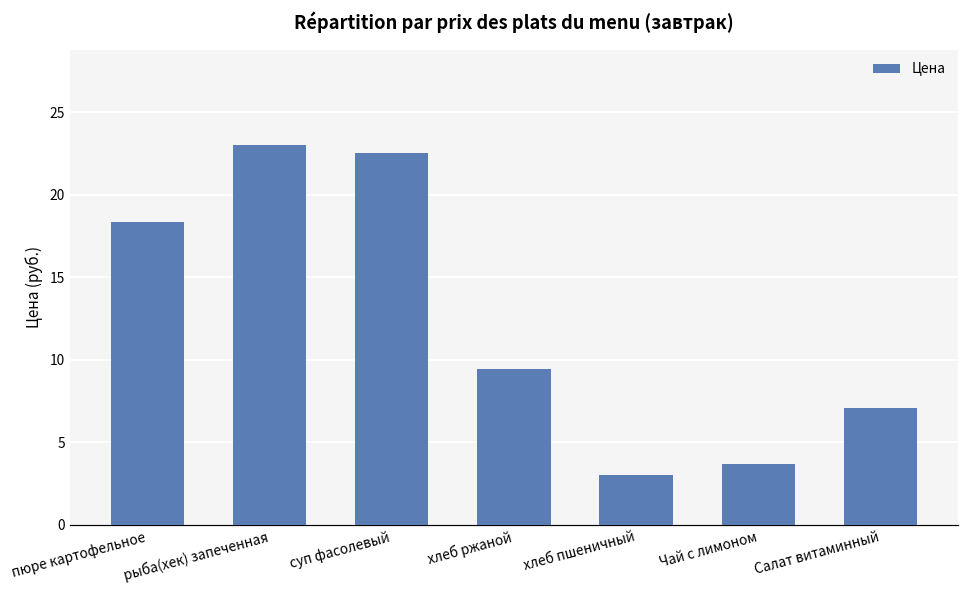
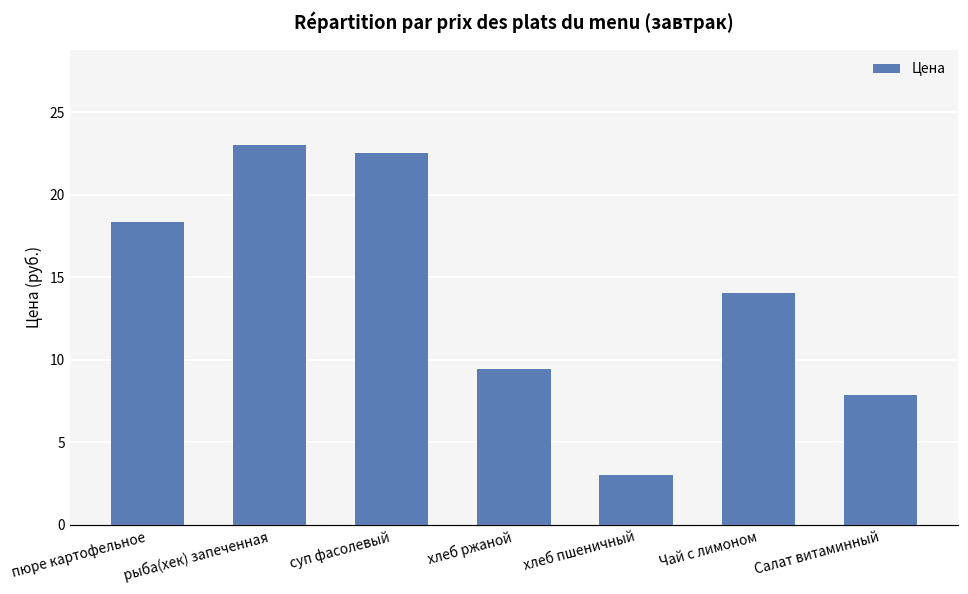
  {
    "пюре картофельное": 18.3,
    "рыба(хек) запеченная": 23.0,
    "суп фасолевый": 22.5,
    "хлеб ржаной": 9.4,
    "хлеб пшеничный": 3.0,
-   "Чай с лимоном": 3.7,
-   "Салат витаминный": 7.1
+   "Чай с лимоном": 14.1,
+   "Салат витаминный": 7.9
  }
